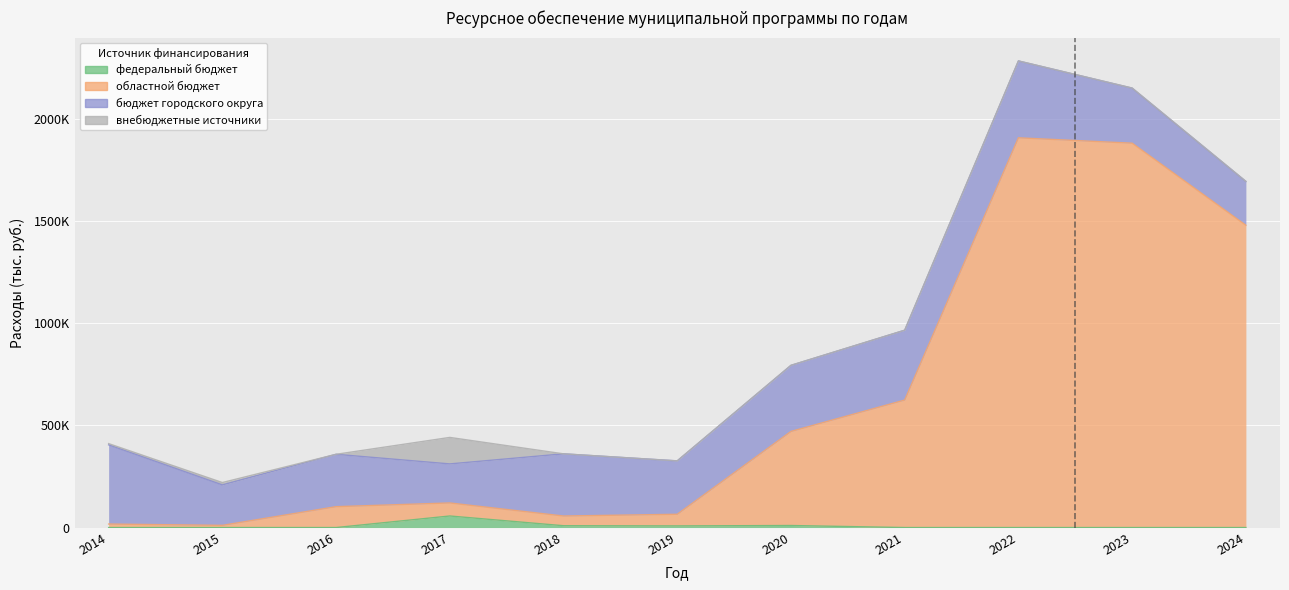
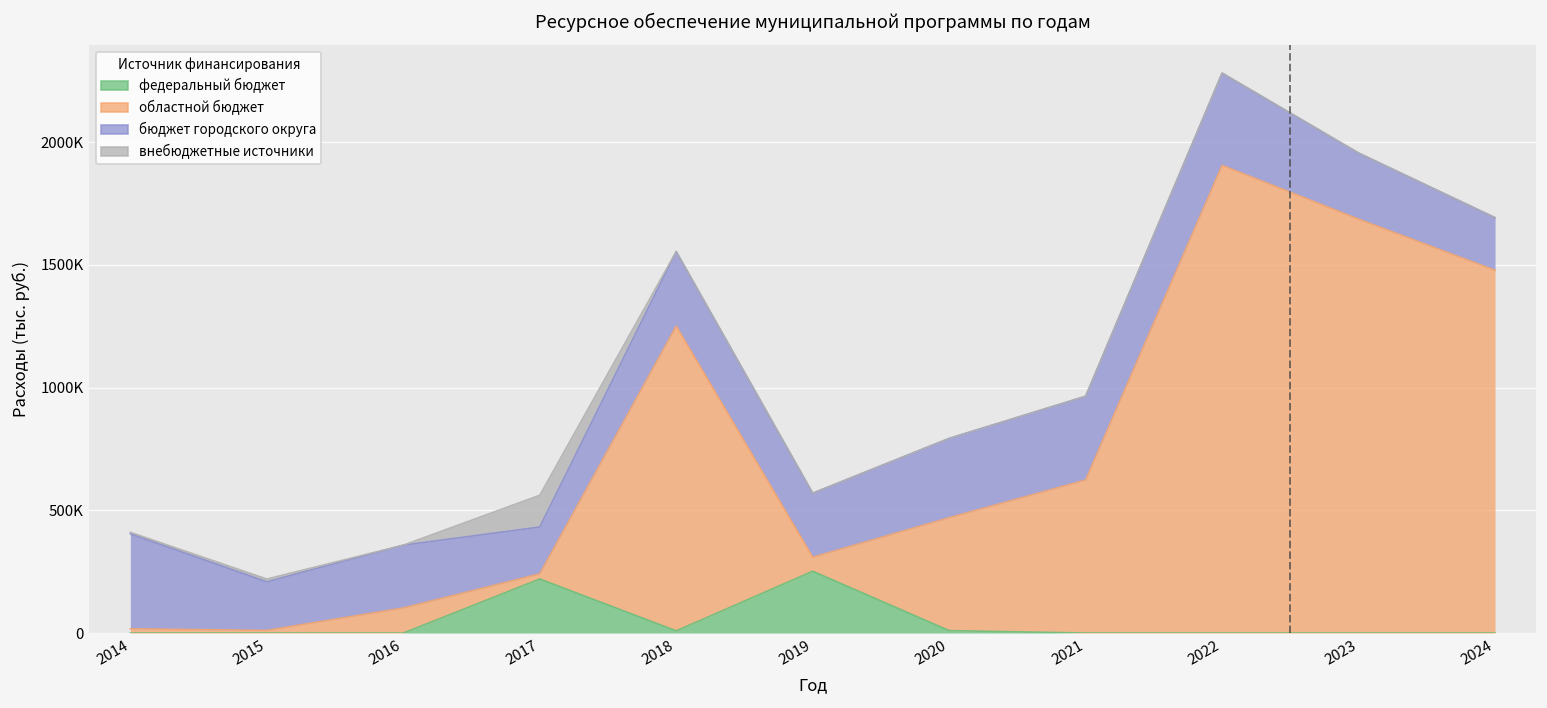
  {
    "федеральный бюджет": {
      "2014": 0,
      "2016": 0,
-     "2017": 60000,
+     "2017": 220000,
      "2018": 10000,
-     "2019": 10000,
+     "2019": 250000,
      "2020": 10000,
      "2021": 0,
      "2022": 0,
      "2023": 0,
      "2024": 0
    },
    "областной бюджет": {
      "2014": 20000,
      "2016": 100000,
-     "2017": 60000,
-     "2018": 50000,
+     "2017": 20000,
+     "2018": 1240000,
      "2019": 60000,
      "2020": 460000,
      "2021": 620000,
      "2022": 1910000,
-     "2023": 1880000,
+     "2023": 1690000,
      "2024": 1480000
    }
  }
